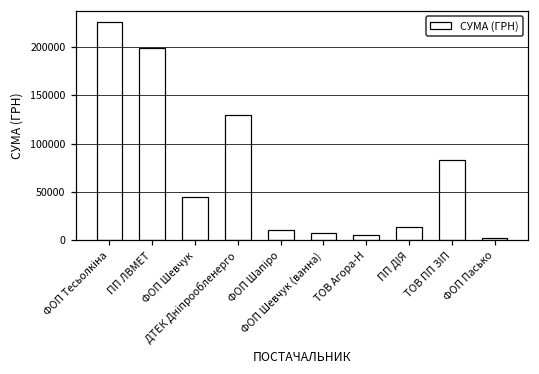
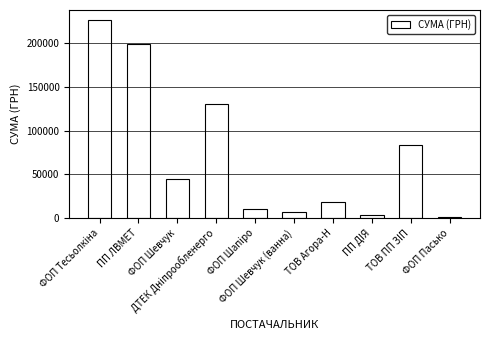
  {
    "ФОП Тесьолкіна": 230000,
    "ПП ЛВМЕТ": 200000,
    "ФОП Шевчук": 40000,
    "ДТЕК Дніпрообленерго": 130000,
    "ФОП Шапіро": 10000,
    "ФОП Шевчук (ванна)": 10000,
-   "ТОВ Агора-Н": 10000,
-   "ПП ДІЯ": 10000,
+   "ТОВ Агора-Н": 20000,
+   "ПП ДІЯ": 0,
    "ТОВ ПП ЗІП": 80000
  }
